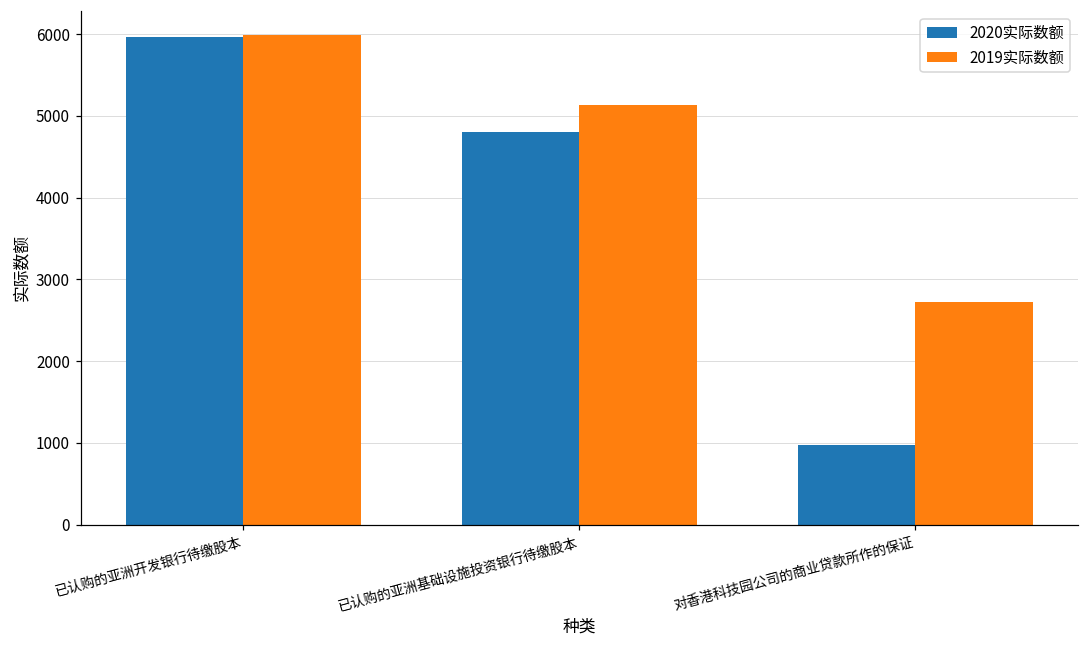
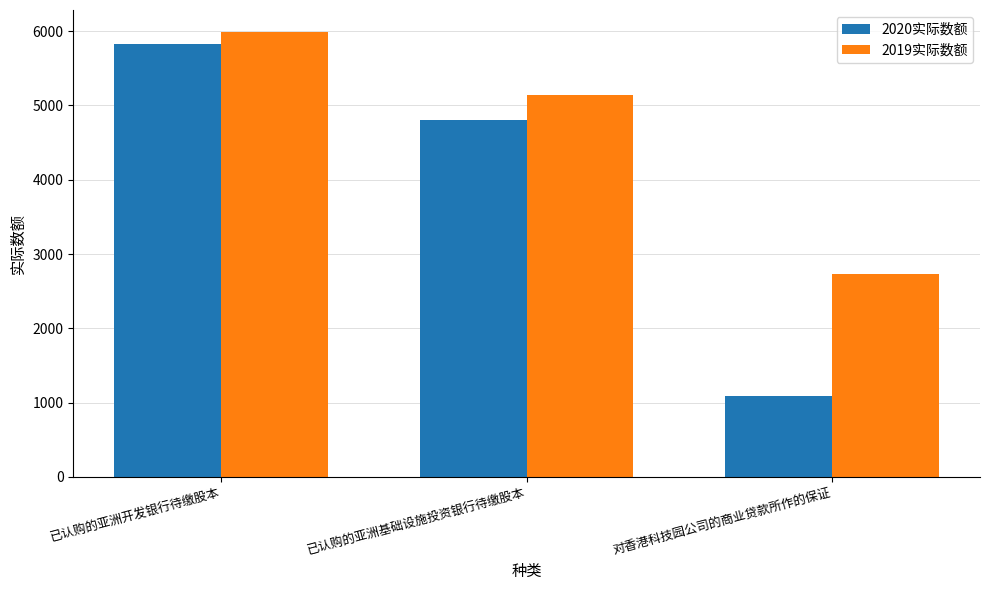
  {
    "2020实际数额": {
-     "已认购的亚洲开发银行待缴股本": 6000,
+     "已认购的亚洲开发银行待缴股本": 5800,
      "已认购的亚洲基础设施投资银行待缴股本": 4800,
-     "对香港科技园公司的商业贷款所作的保证": 1000
+     "对香港科技园公司的商业贷款所作的保证": 1100
    },
    "2019实际数额": {
      "已认购的亚洲开发银行待缴股本": 6000,
      "已认购的亚洲基础设施投资银行待缴股本": 5100,
      "对香港科技园公司的商业贷款所作的保证": 2700
    }
  }
